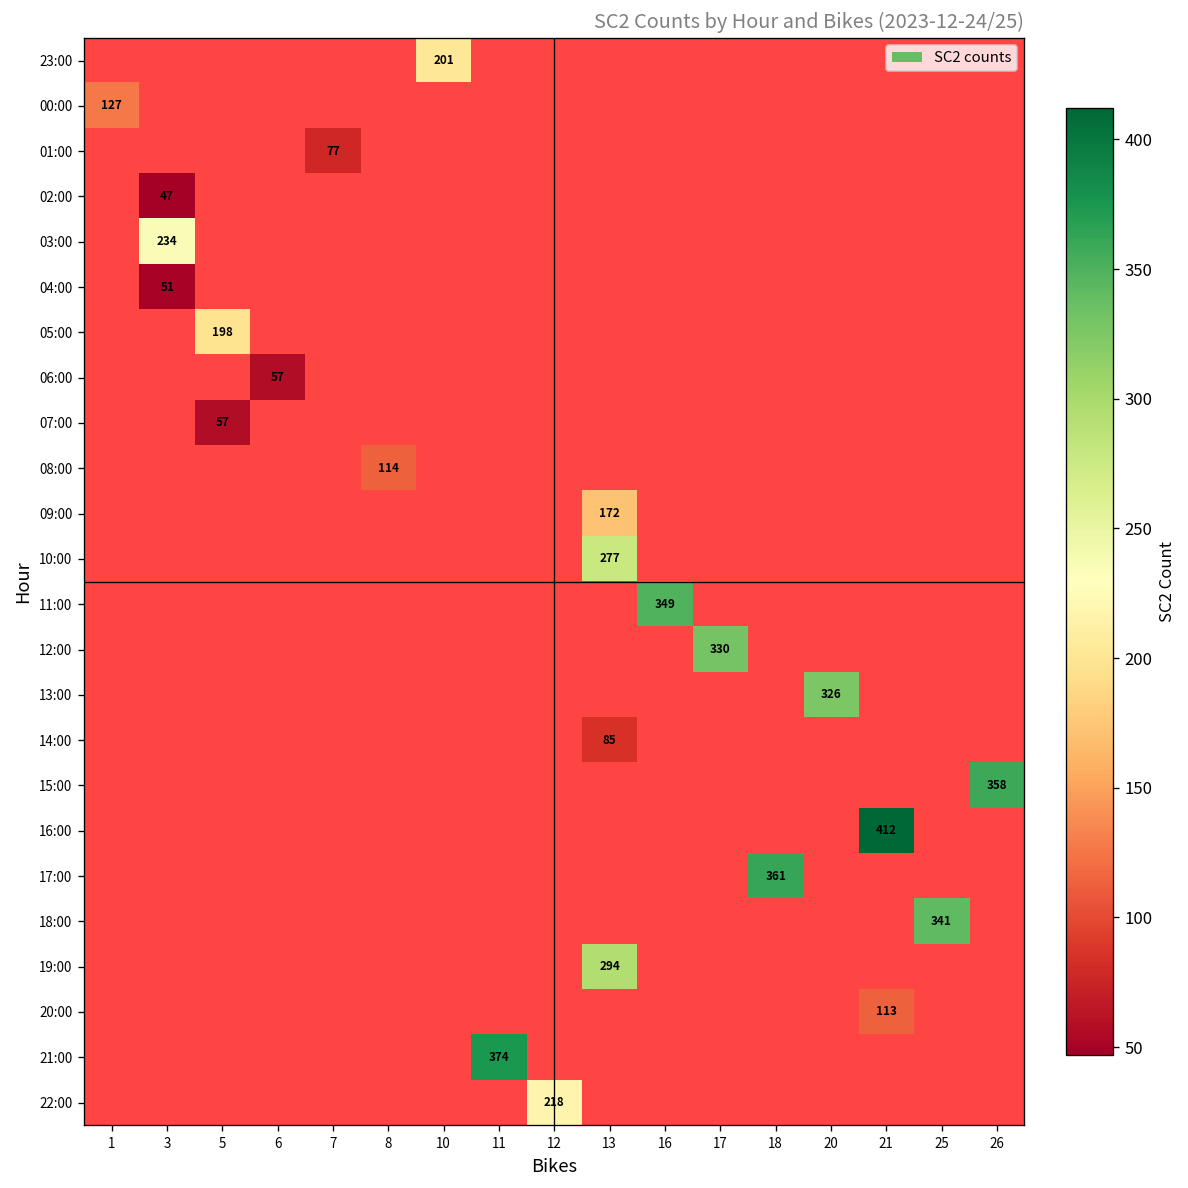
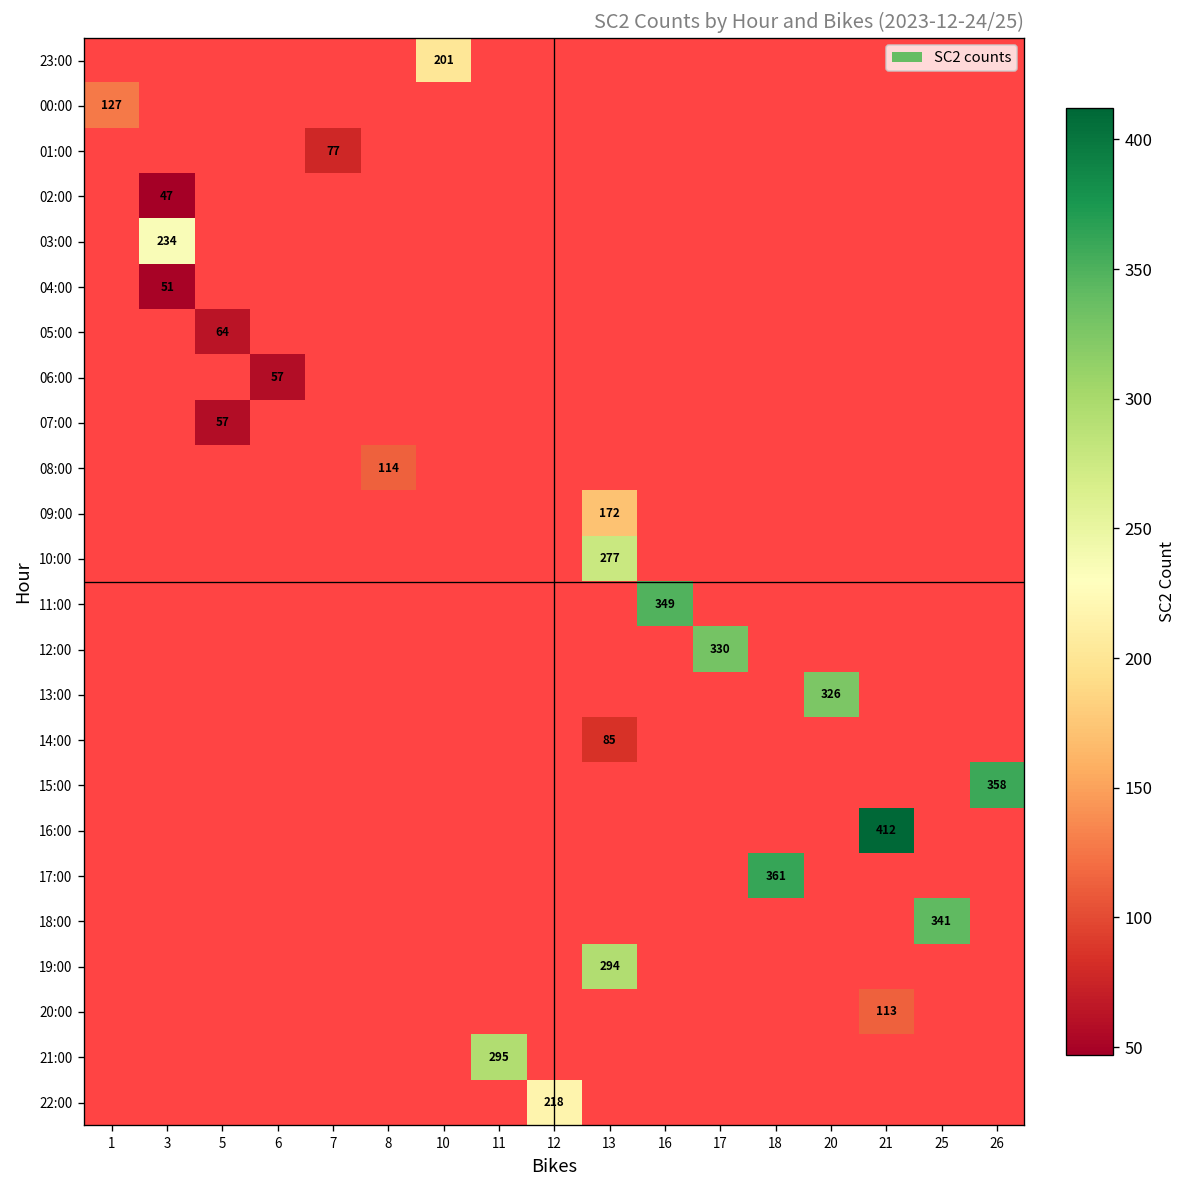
  {
    "23:00": {
      "10": 201
    },
    "00:00": {
      "1": 127
    },
    "01:00": {
      "7": 77
    },
    "02:00": {
      "3": 47
    },
    "03:00": {
      "3": 234
    },
    "04:00": {
      "3": 51
    },
    "05:00": {
-     "5": 198
+     "5": 64
    },
    "06:00": {
      "6": 57
    },
    "07:00": {
      "5": 57
    },
    "08:00": {
      "8": 114
    },
    "09:00": {
      "13": 172
    },
    "10:00": {
      "13": 277
    },
    "11:00": {
      "16": 349
    },
    "12:00": {
      "17": 330
    },
    "13:00": {
      "20": 326
    },
    "14:00": {
      "13": 85
    },
    "15:00": {
      "26": 358
    },
    "16:00": {
      "21": 412
    },
    "17:00": {
      "18": 361
    },
    "18:00": {
      "25": 341
    },
    "19:00": {
      "13": 294
    },
    "20:00": {
      "21": 113
    },
    "21:00": {
-     "11": 374
+     "11": 295
    },
    "22:00": {
      "12": 218
    }
  }
